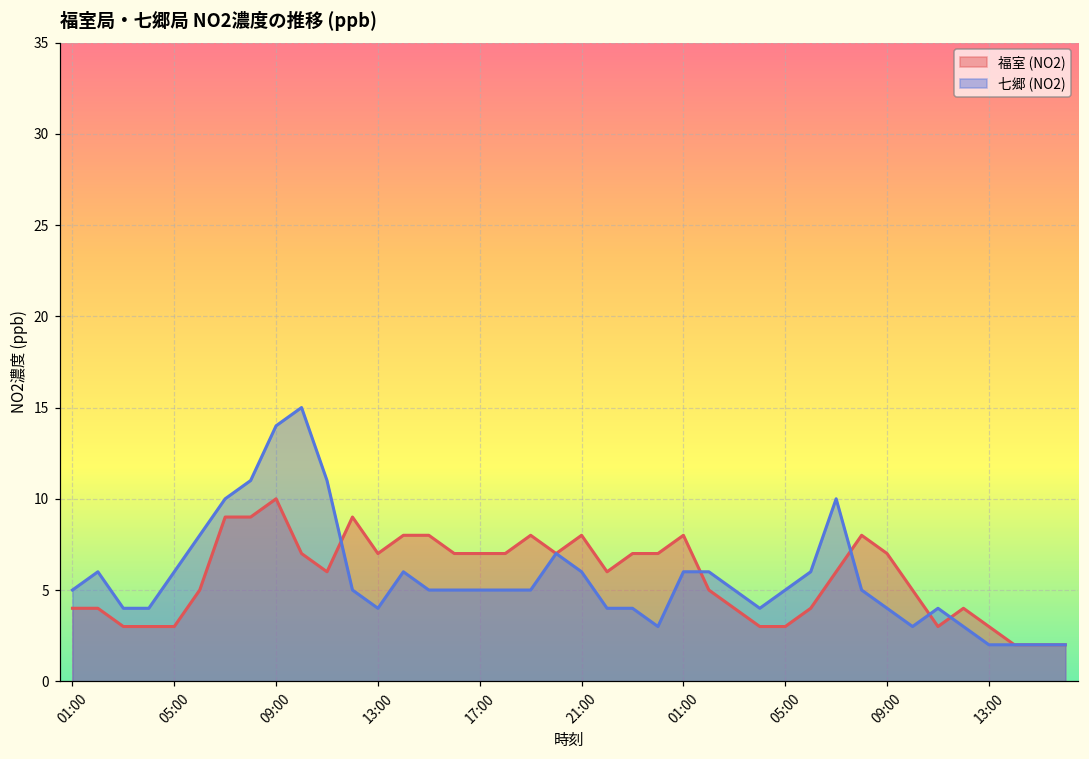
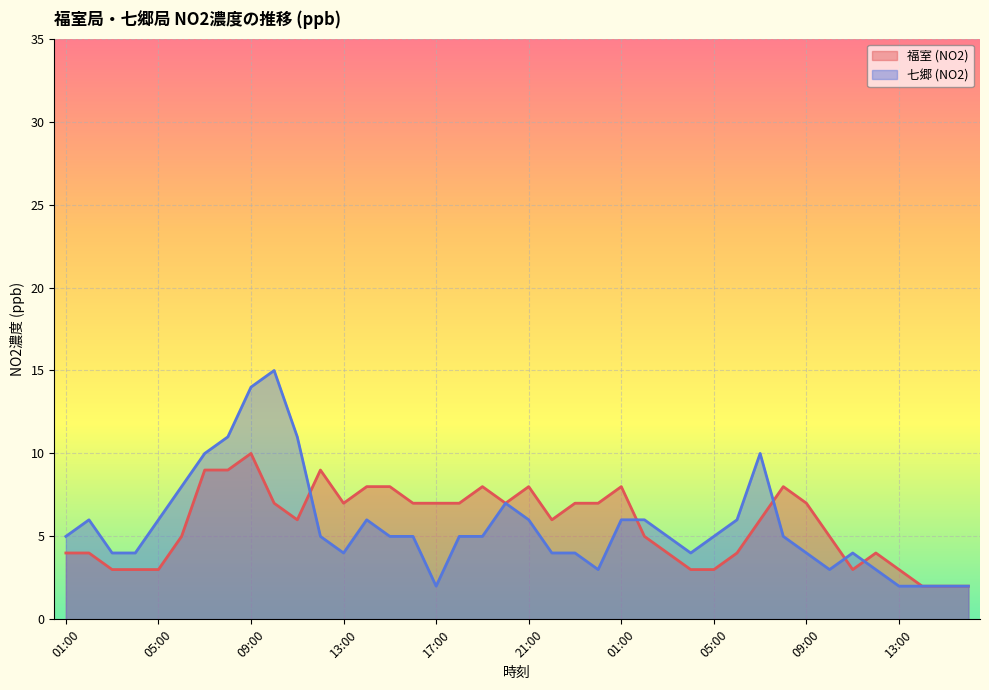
  {
    "福室 (NO2)": {
      "17:00": 7,
      "21:00": 8
    },
    "七郷 (NO2)": {
-     "17:00": 5,
+     "17:00": 2,
      "21:00": 6
    }
  }
